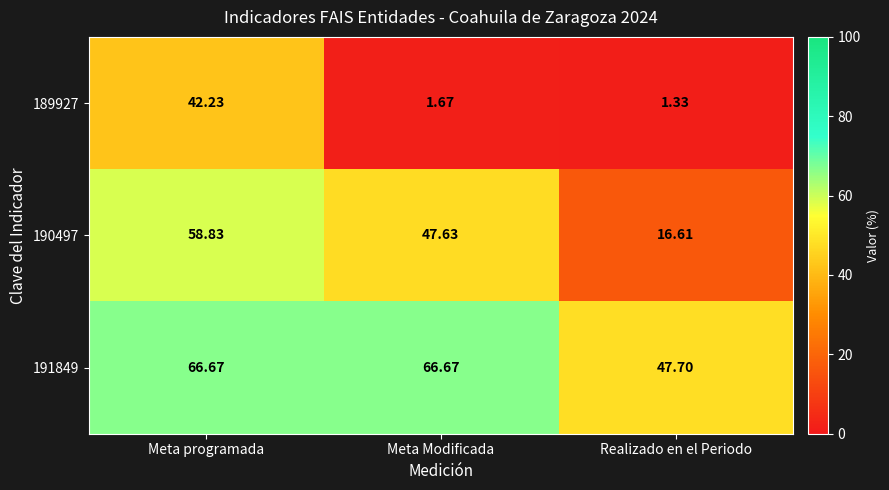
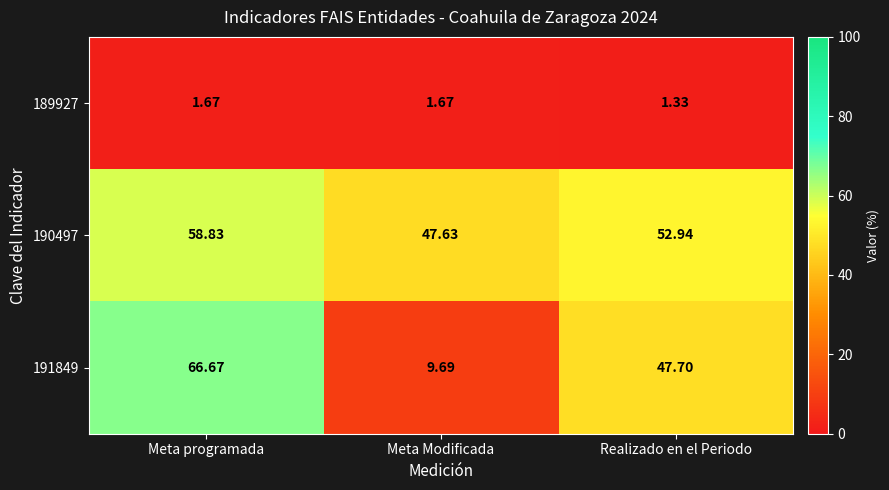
  {
    "189927": {
-     "Meta programada": 42.23,
+     "Meta programada": 1.67,
      "Meta Modificada": 1.67,
      "Realizado en el Periodo": 1.33
    },
    "190497": {
      "Meta programada": 58.83,
      "Meta Modificada": 47.63,
-     "Realizado en el Periodo": 16.61
+     "Realizado en el Periodo": 52.94
    },
    "191849": {
      "Meta programada": 66.67,
-     "Meta Modificada": 66.67,
+     "Meta Modificada": 9.69,
      "Realizado en el Periodo": 47.70
    }
  }
